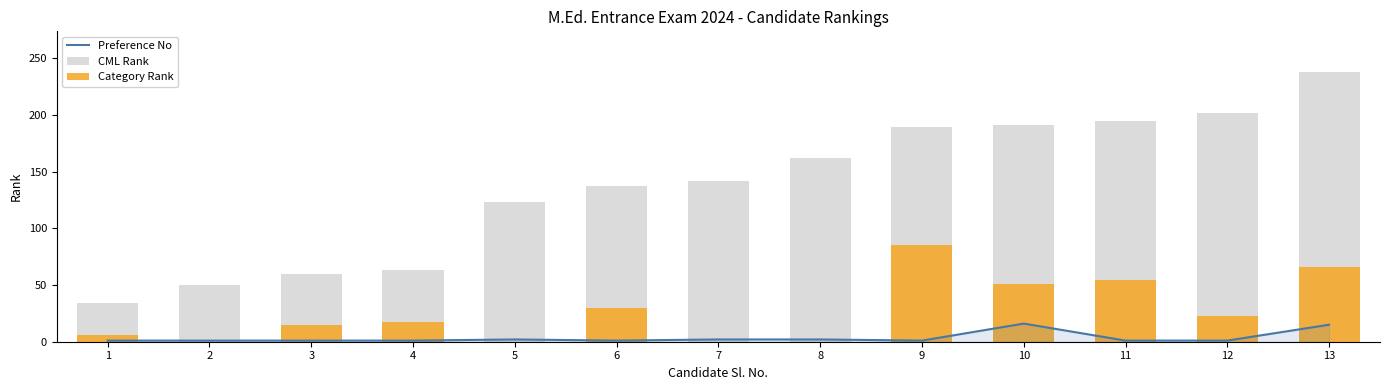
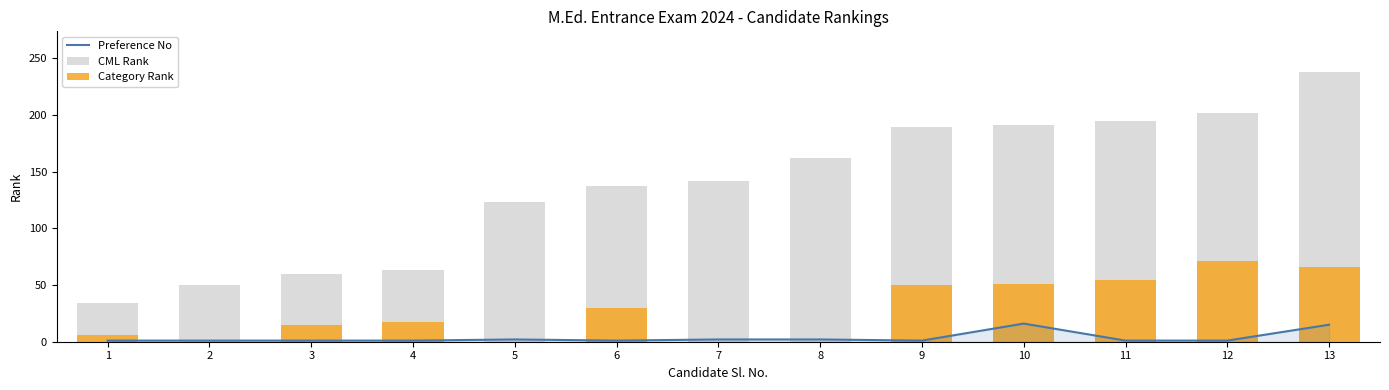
  {
    "CML Rank": {
      "1": 34,
      "2": 50,
      "3": 60,
      "4": 63,
      "5": 123,
      "6": 137,
      "7": 142,
      "8": 162,
      "9": 189,
      "10": 191,
      "11": 195,
      "12": 202,
      "13": 238
    },
    "Preference No": {
      "1": 1,
      "2": 1,
      "3": 1,
      "4": 1,
      "5": 2,
      "6": 1,
      "7": 2,
      "8": 2,
      "9": 1,
      "10": 16,
      "11": 1,
      "12": 1,
      "13": 15
    },
    "Category Rank": {
      "2": 0,
      "5": 0,
      "7": 0,
      "8": 0,
-     "9": 85,
-     "12": 23
+     "9": 50,
+     "12": 71
    }
  }
